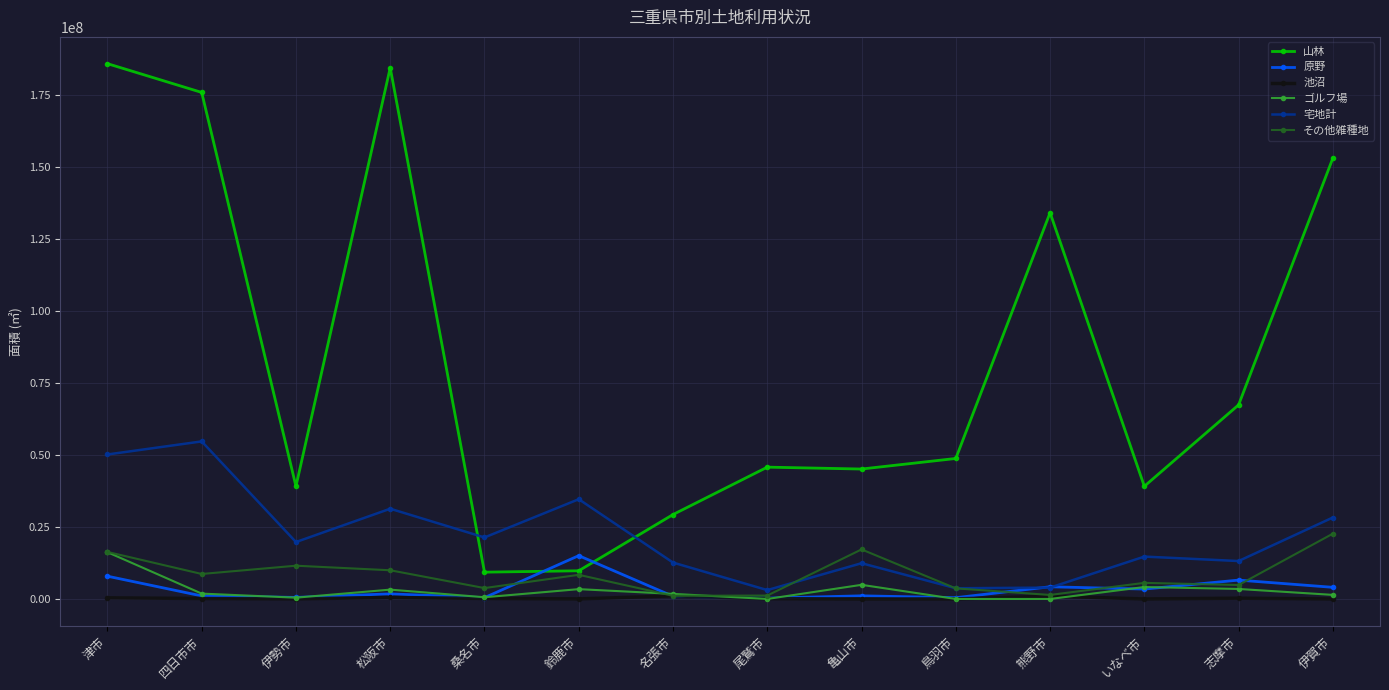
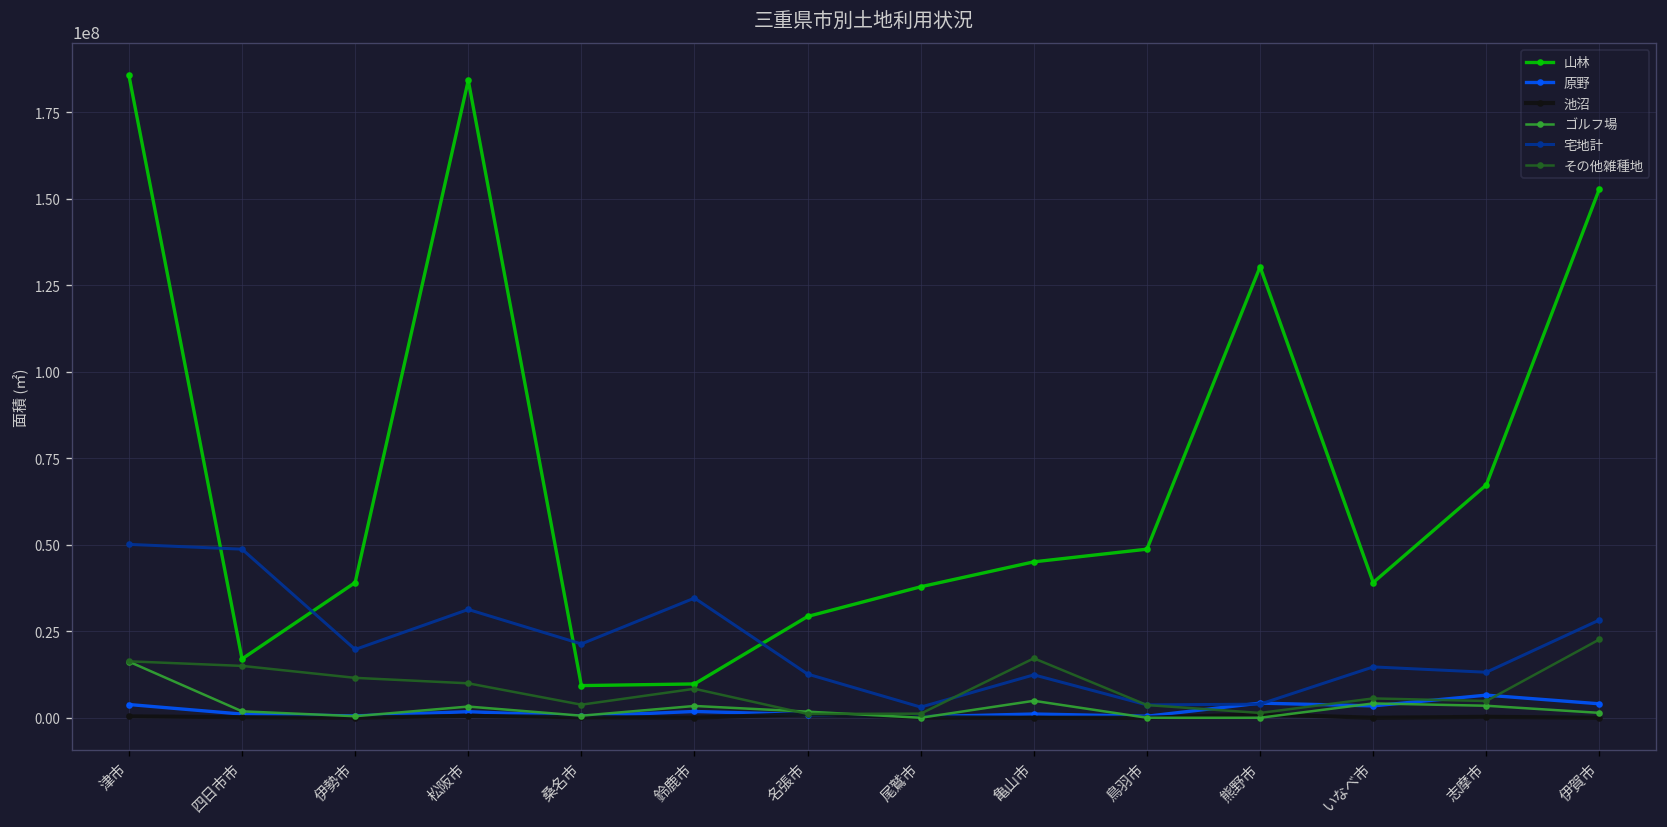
  {
    "山林": {
      "津市": 186000000,
-     "四日市市": 176000000,
+     "四日市市": 17000000,
      "伊勢市": 39000000,
      "松阪市": 184000000,
      "桑名市": 9000000,
      "鈴鹿市": 10000000,
      "名張市": 29000000,
-     "尾鷲市": 46000000,
+     "尾鷲市": 38000000,
      "亀山市": 45000000,
      "鳥羽市": 49000000,
-     "熊野市": 134000000,
+     "熊野市": 130000000,
      "いなべ市": 39000000,
      "志摩市": 67000000,
      "伊賀市": 153000000
    },
    "原野": {
-     "津市": 8000000,
+     "津市": 4000000,
      "松阪市": 2000000,
-     "鈴鹿市": 15000000,
+     "鈴鹿市": 2000000,
      "亀山市": 1000000,
      "志摩市": 7000000,
      "伊賀市": 4000000
    },
    "池沼": {
      "津市": 0,
      "四日市市": 0,
      "松阪市": 1000000,
      "鈴鹿市": 0,
      "亀山市": 0,
      "いなべ市": 0,
      "志摩市": 0,
      "伊賀市": 0
    },
    "ゴルフ場": {
      "松阪市": 3000000,
      "鈴鹿市": 3000000,
      "亀山市": 5000000,
      "熊野市": 0,
      "志摩市": 3000000,
      "伊賀市": 1000000
    },
    "宅地計": {
      "津市": 50000000,
-     "四日市市": 55000000,
+     "四日市市": 49000000,
      "伊勢市": 20000000,
      "松阪市": 31000000,
      "桑名市": 21000000,
      "鈴鹿市": 35000000,
      "名張市": 13000000,
      "尾鷲市": 3000000,
      "亀山市": 12000000,
      "いなべ市": 15000000,
      "志摩市": 13000000,
      "伊賀市": 28000000
    },
    "その他雑種地": {
-     "四日市市": 9000000,
+     "四日市市": 15000000,
      "伊勢市": 12000000,
      "松阪市": 10000000,
      "桑名市": 4000000,
      "鈴鹿市": 8000000,
      "亀山市": 17000000,
      "いなべ市": 6000000,
      "志摩市": 5000000,
      "伊賀市": 23000000
    }
  }
